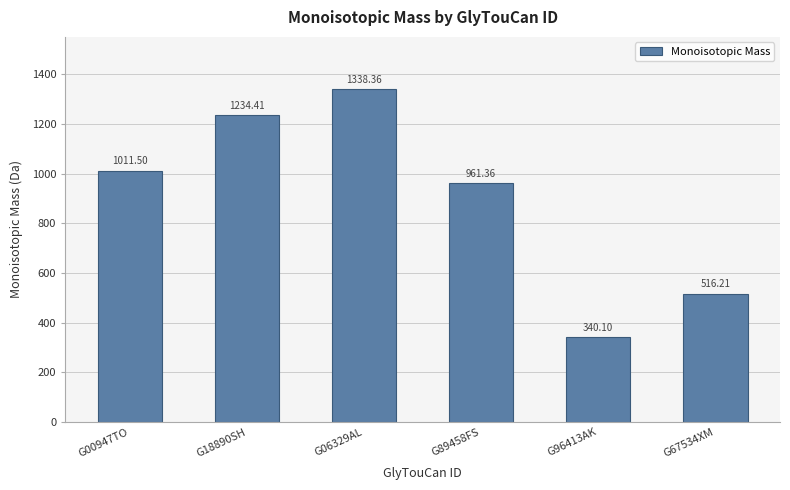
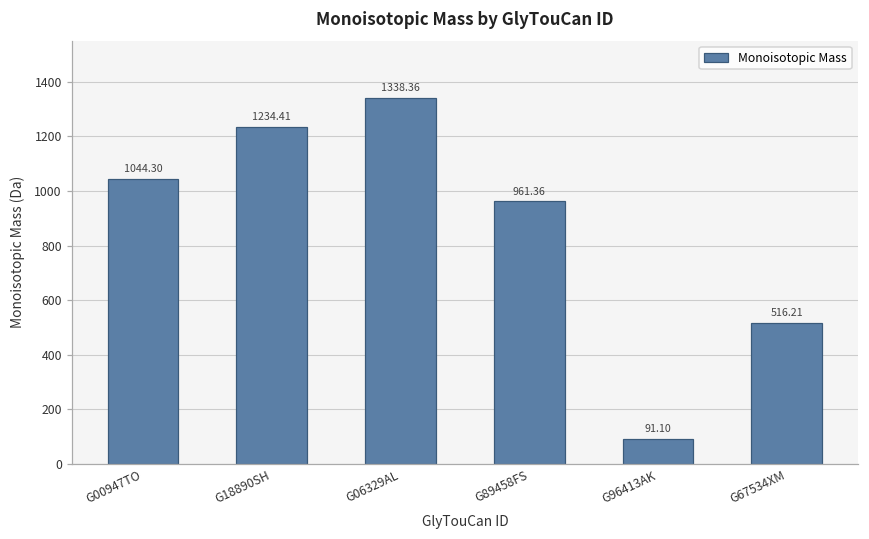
  {
-   "G00947TO": 1011.50,
+   "G00947TO": 1044.30,
    "G18890SH": 1234.41,
    "G06329AL": 1338.36,
    "G89458FS": 961.36,
-   "G96413AK": 340.10,
+   "G96413AK": 91.10,
    "G67534XM": 516.21
  }
